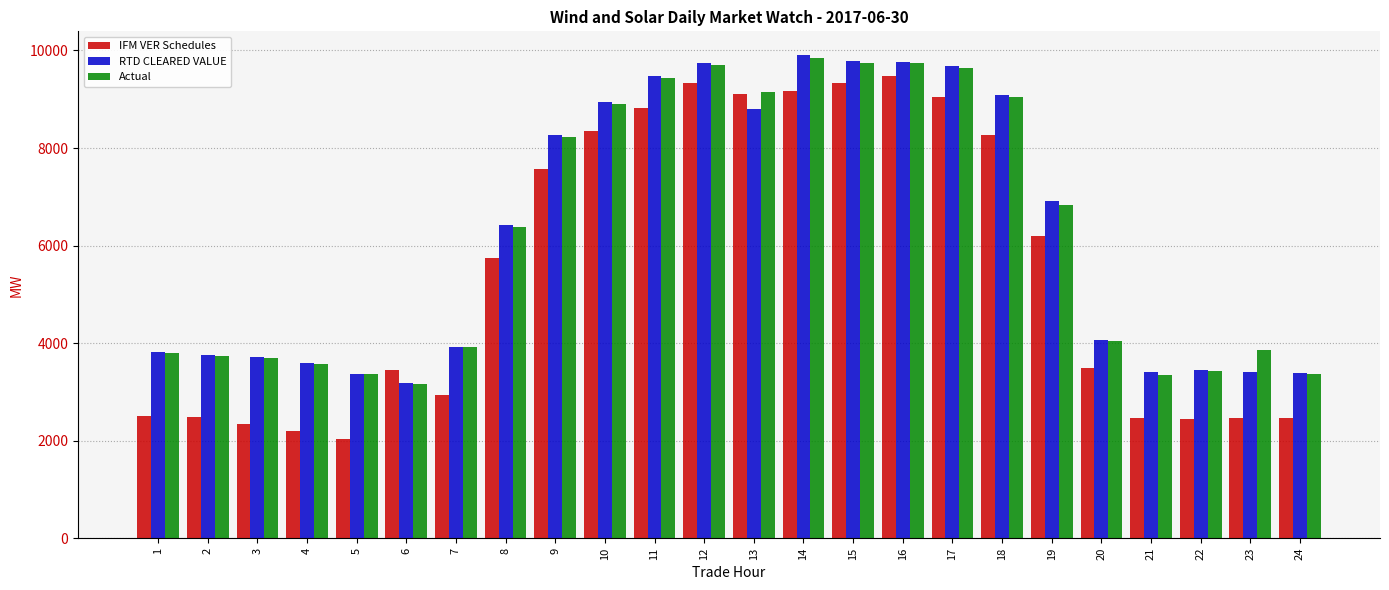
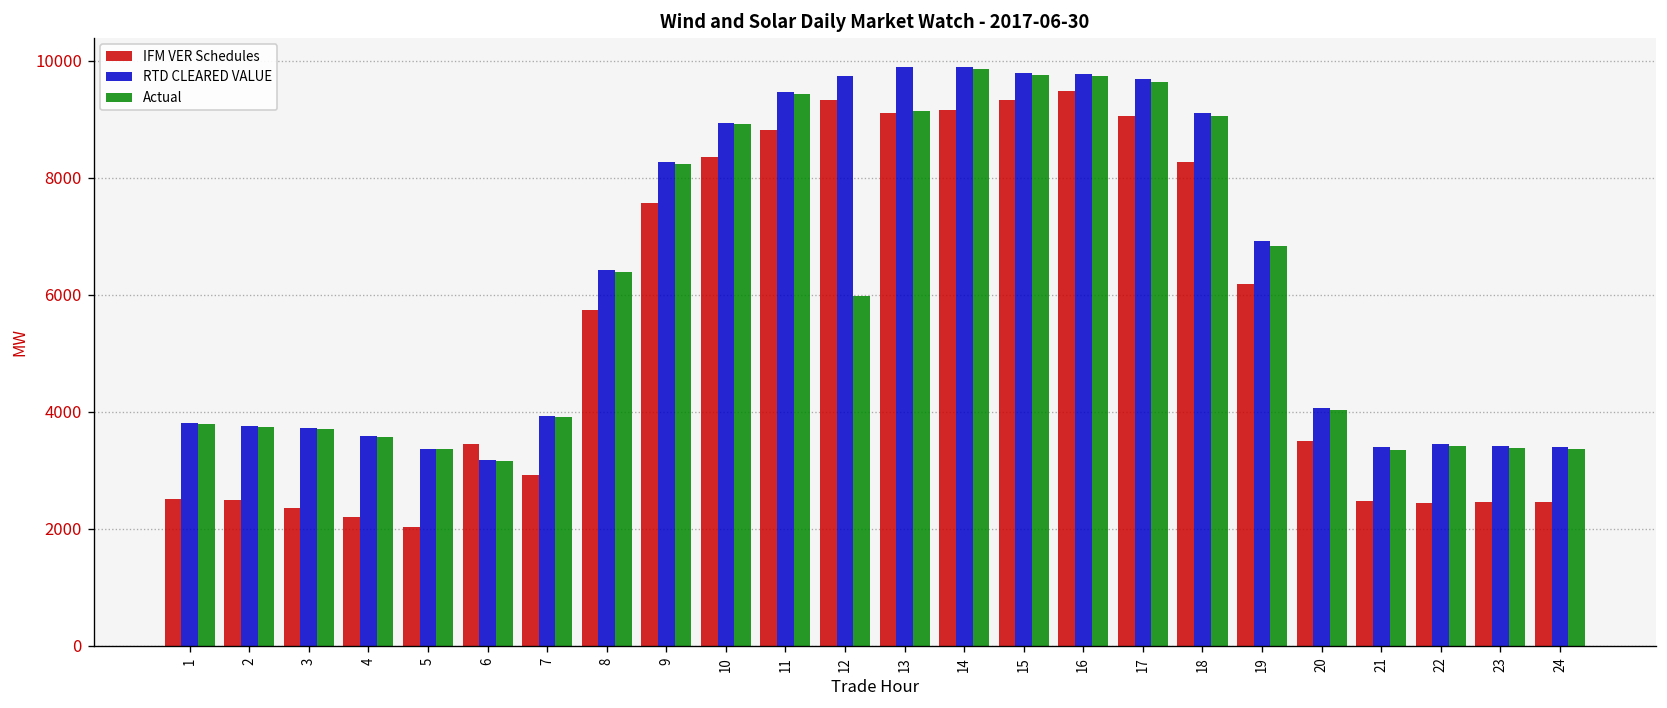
  {
    "IFM VER Schedules": {
      "1": 2500,
      "2": 2500,
      "3": 2300,
      "4": 2200,
      "5": 2000,
      "6": 3400,
      "7": 2900,
      "8": 5700,
      "9": 7600,
      "10": 8400,
      "11": 8800,
      "12": 9300,
      "13": 9100,
      "14": 9200,
      "15": 9300,
      "16": 9500,
      "17": 9100,
      "18": 8300,
      "19": 6200,
      "20": 3500,
      "21": 2500,
      "22": 2400,
      "23": 2500,
      "24": 2500
    },
    "RTD CLEARED VALUE": {
      "1": 3800,
      "2": 3800,
      "3": 3700,
      "4": 3600,
      "5": 3400,
      "6": 3200,
      "7": 3900,
      "8": 6400,
      "9": 8300,
      "10": 8900,
      "11": 9500,
      "12": 9700,
-     "13": 8800,
+     "13": 9900,
      "14": 9900,
      "15": 9800,
      "16": 9800,
      "17": 9700,
      "18": 9100,
      "19": 6900,
      "20": 4100,
      "21": 3400,
      "22": 3400,
      "23": 3400,
      "24": 3400
    },
    "Actual": {
      "1": 3800,
      "2": 3700,
      "3": 3700,
      "4": 3600,
      "5": 3400,
      "6": 3200,
      "7": 3900,
      "8": 6400,
      "9": 8200,
      "10": 8900,
      "11": 9400,
-     "12": 9700,
+     "12": 6000,
      "13": 9100,
      "14": 9900,
      "15": 9800,
      "16": 9700,
      "17": 9600,
      "18": 9000,
      "19": 6800,
      "20": 4000,
      "21": 3400,
      "22": 3400,
-     "23": 3900,
+     "23": 3400,
      "24": 3400
    }
  }
